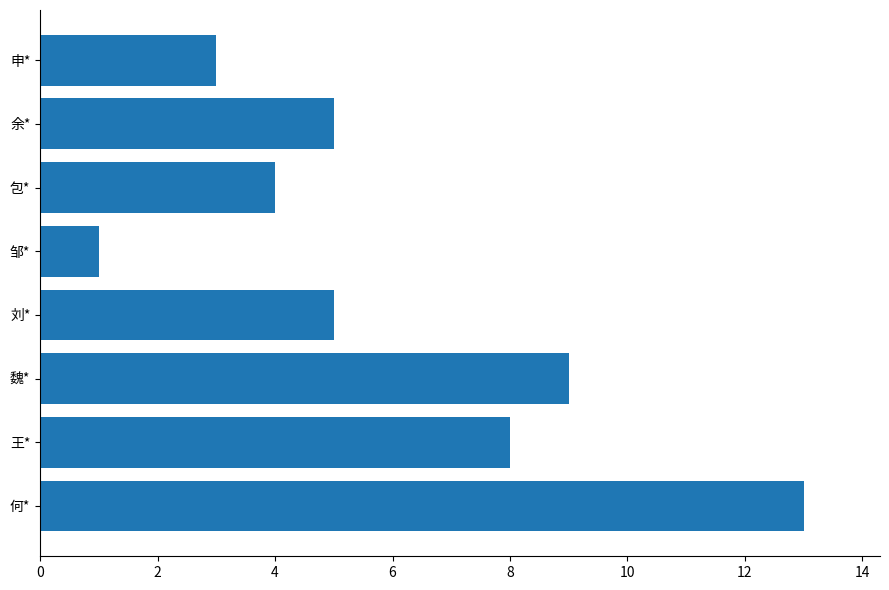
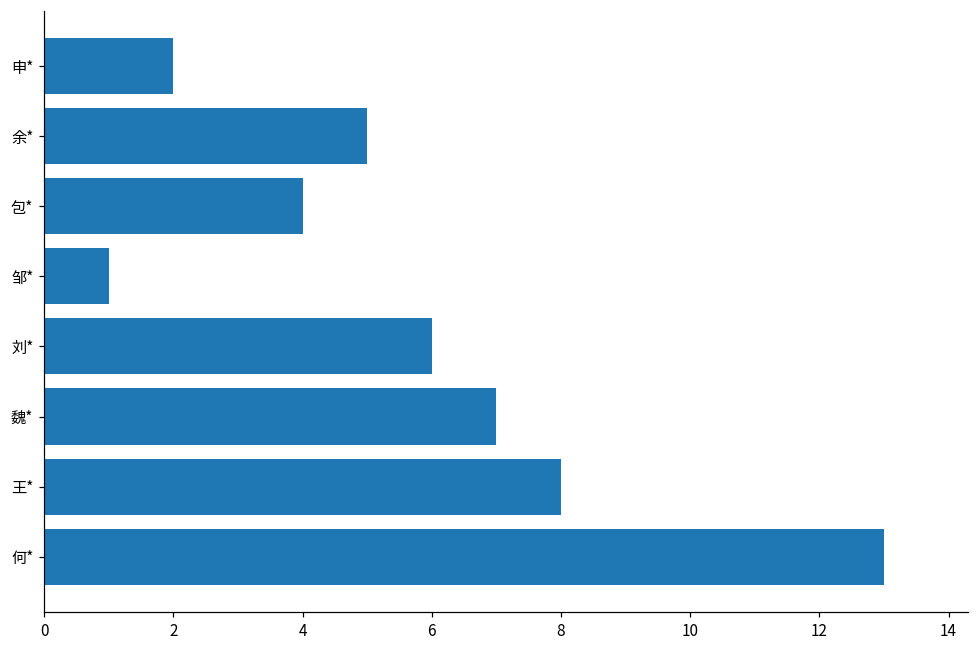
  {
-   "申*": 3,
+   "申*": 2,
    "余*": 5,
    "包*": 4,
    "邹*": 1,
-   "刘*": 5,
-   "魏*": 9,
+   "刘*": 6,
+   "魏*": 7,
    "王*": 8,
    "何*": 13
  }
